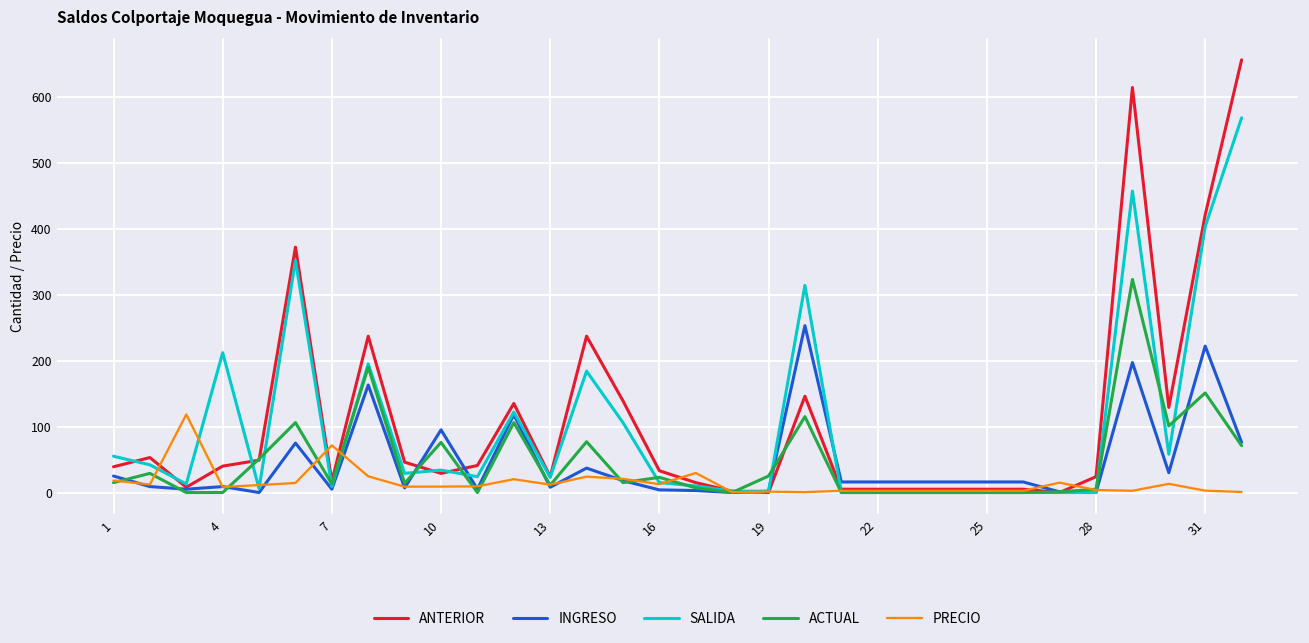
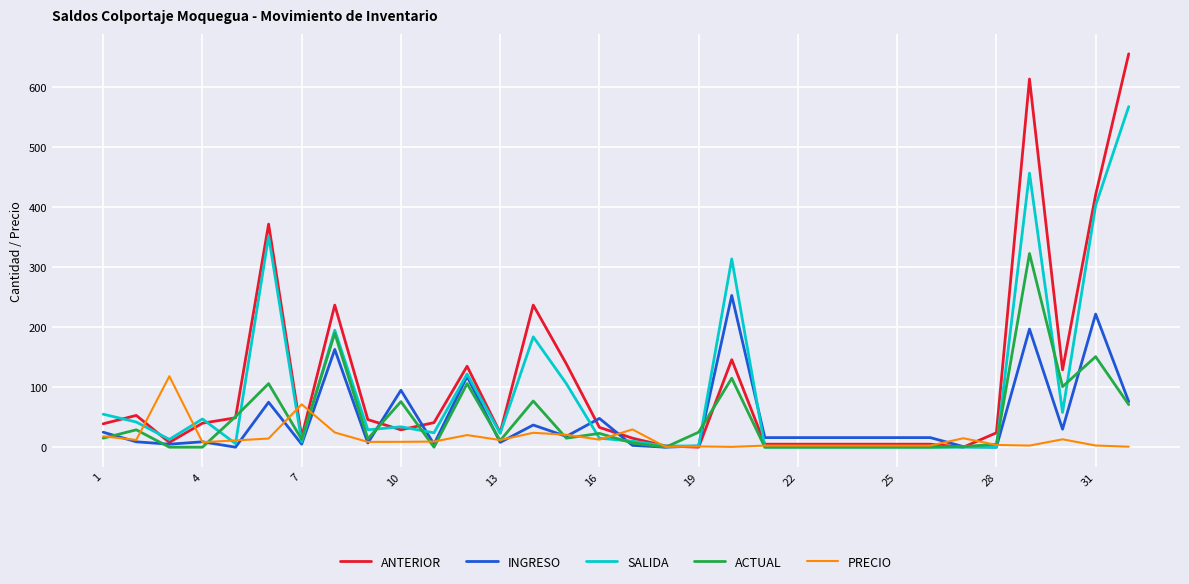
  {
    "ANTERIOR": {
      "1": 40,
      "4": 40,
      "10": 30,
      "16": 30,
      "28": 20,
      "31": 420
    },
    "INGRESO": {
      "1": 30,
      "10": 100,
-     "16": 0,
+     "16": 50,
      "22": 20,
      "25": 20,
      "31": 220
    },
    "SALIDA": {
      "1": 60,
-     "4": 210,
+     "4": 50,
      "10": 30,
      "31": 400
    },
    "ACTUAL": {
      "4": 0,
      "10": 80,
      "16": 20,
      "19": 30,
      "31": 150
    },
    "PRECIO": {
      "7": 70,
      "10": 10,
      "31": 0
    }
  }
